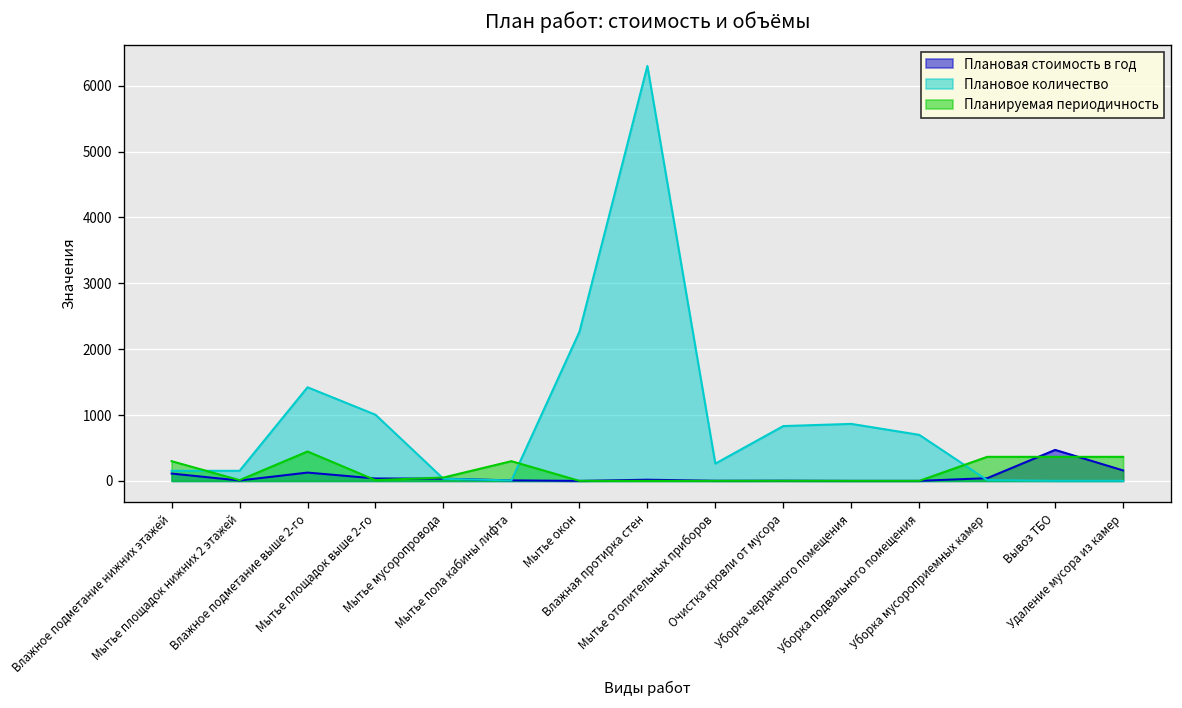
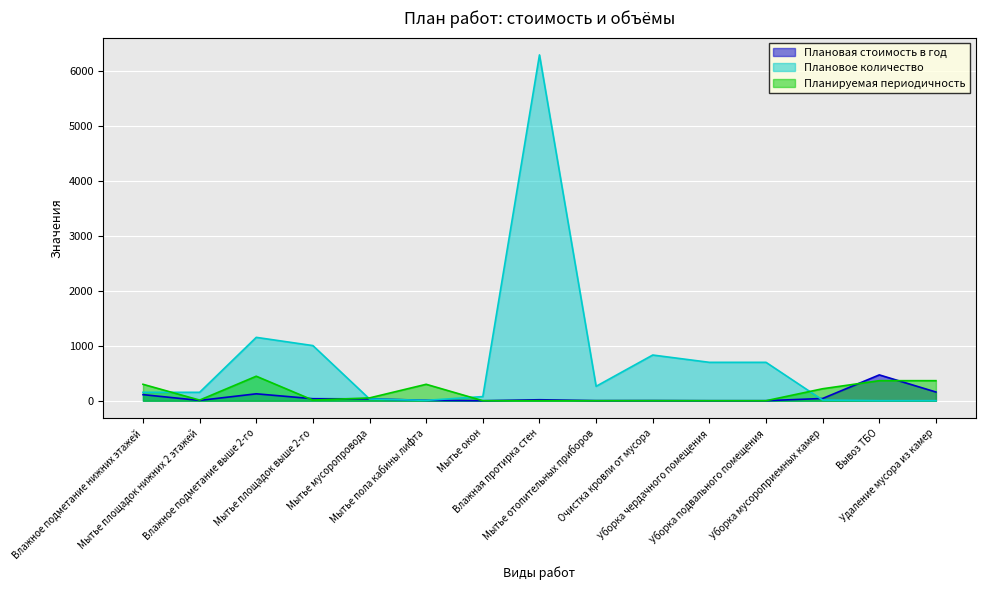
  {
    "Плановая стоимость в год": {
      "Влажное подметание выше 2-го": 100,
      "Вывоз ТБО": 500,
      "Удаление мусора из камер": 200
    },
    "Плановое количество": {
      "Мытье площадок нижних 2 этажей": 200,
-     "Влажное подметание выше 2-го": 1400,
+     "Влажное подметание выше 2-го": 1200,
      "Мытье площадок выше 2-го": 1000,
-     "Мытье окон": 2300,
+     "Мытье окон": 100,
      "Влажная протирка стен": 6300,
      "Мытье отопительных приборов": 300,
      "Очистка кровли от мусора": 800,
-     "Уборка чердачного помещения": 900,
+     "Уборка чердачного помещения": 700,
      "Уборка подвального помещения": 700,
      "Вывоз ТБО": 0,
      "Удаление мусора из камер": 0
    },
    "Планируемая периодичность": {
      "Влажное подметание нижних этажей": 300,
      "Влажное подметание выше 2-го": 400,
      "Мытье пола кабины лифта": 300,
-     "Уборка мусороприемных камер": 400,
+     "Уборка мусороприемных камер": 200,
      "Вывоз ТБО": 400,
      "Удаление мусора из камер": 400
    }
  }
